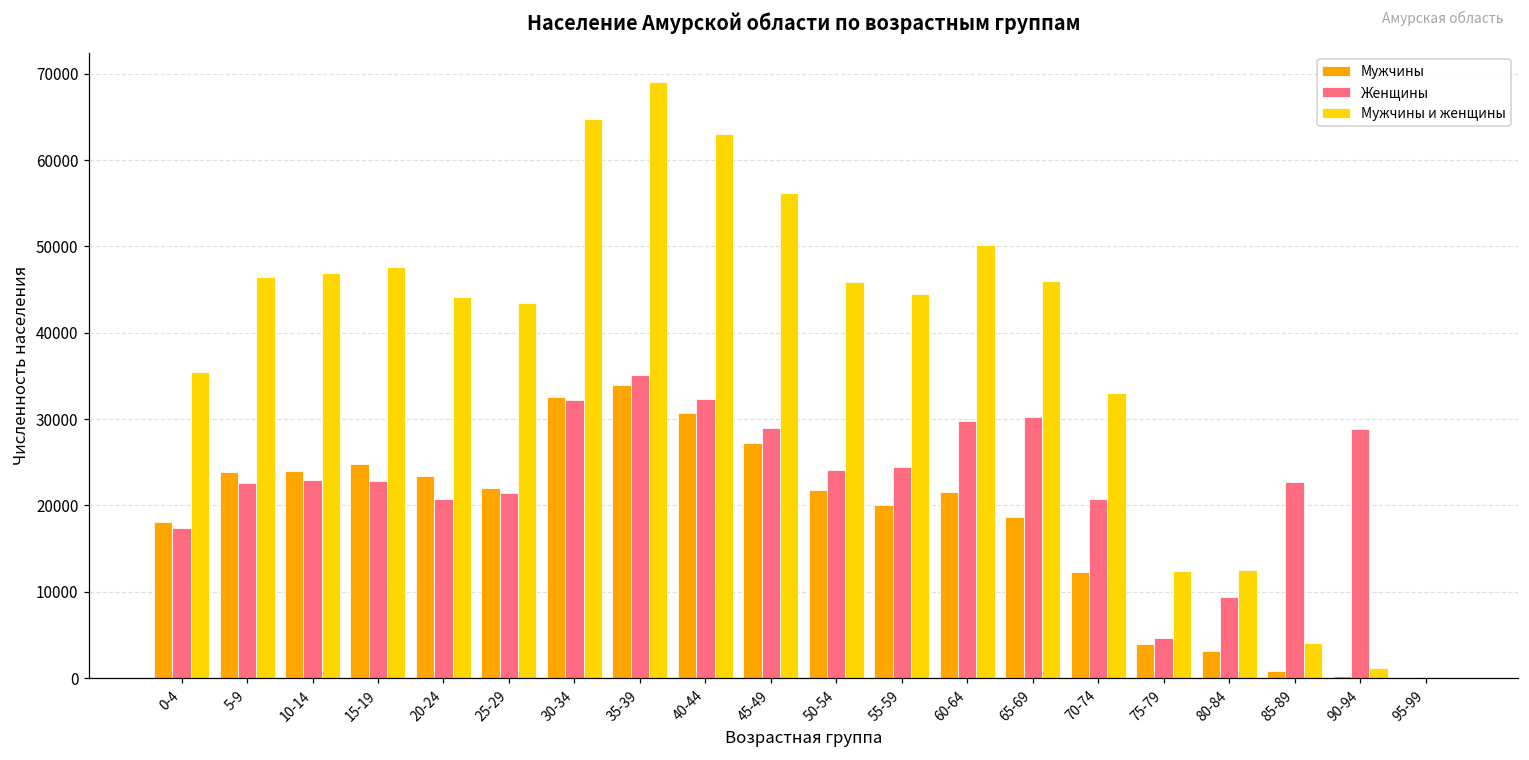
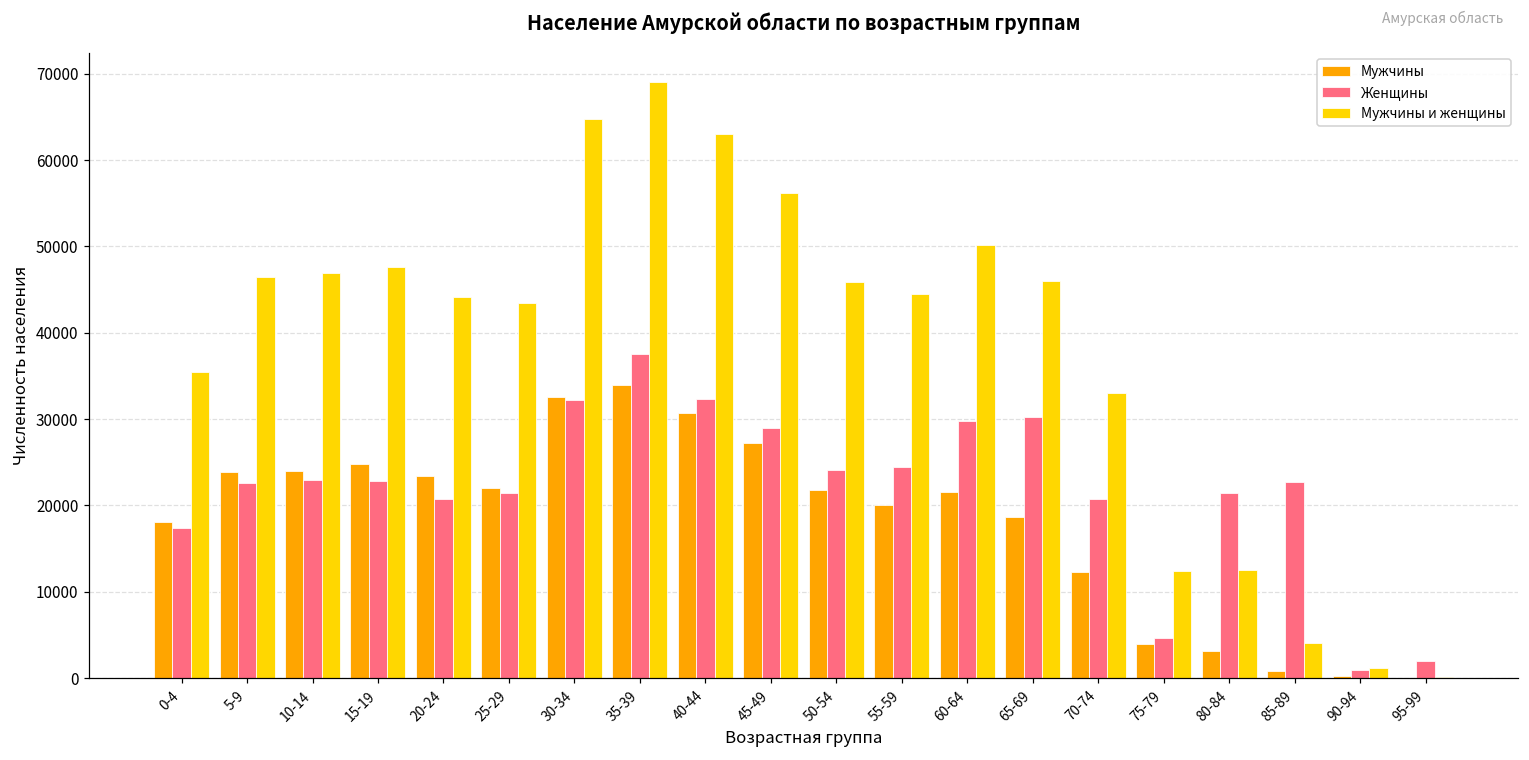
  {
    "Женщины": {
      "0-4": 17000,
      "5-9": 23000,
      "10-14": 23000,
      "15-19": 23000,
      "20-24": 21000,
      "25-29": 21000,
      "30-34": 32000,
-     "35-39": 35000,
+     "35-39": 38000,
      "40-44": 32000,
      "45-49": 29000,
      "50-54": 24000,
      "55-59": 24000,
      "60-64": 30000,
      "65-69": 30000,
      "70-74": 21000,
      "75-79": 5000,
-     "80-84": 9000,
+     "80-84": 21000,
      "85-89": 23000,
-     "90-94": 29000,
-     "95-99": 0
+     "90-94": 1000,
+     "95-99": 2000
    }
  }
